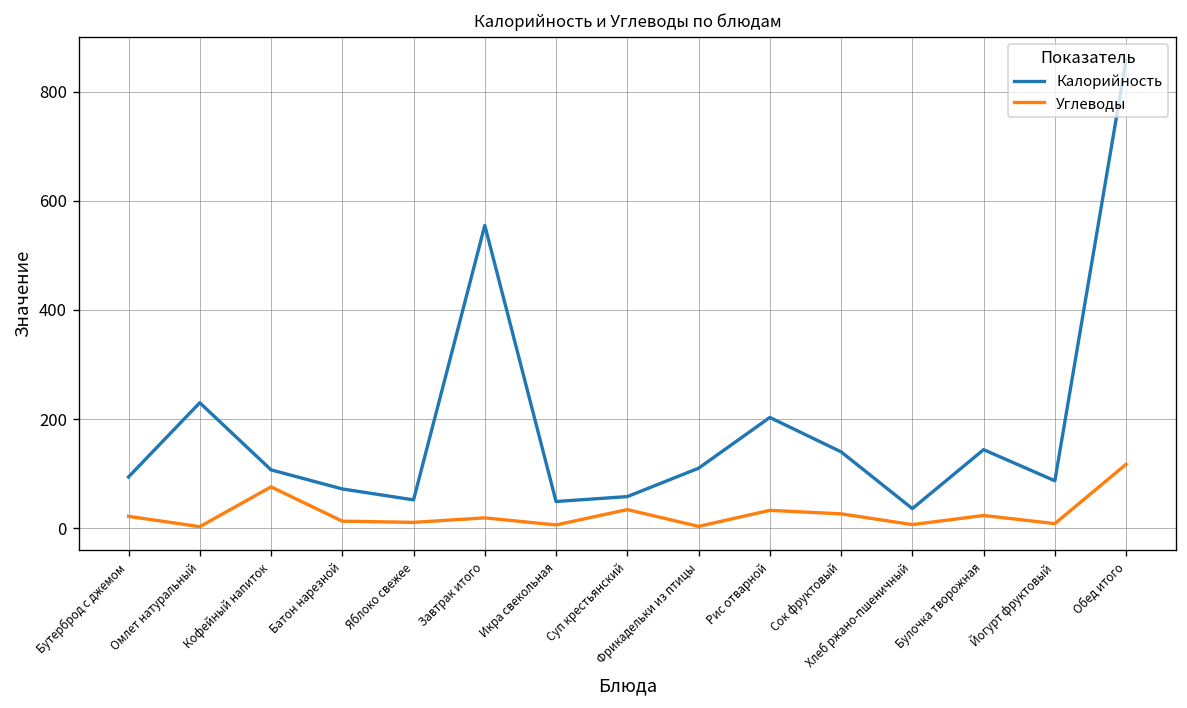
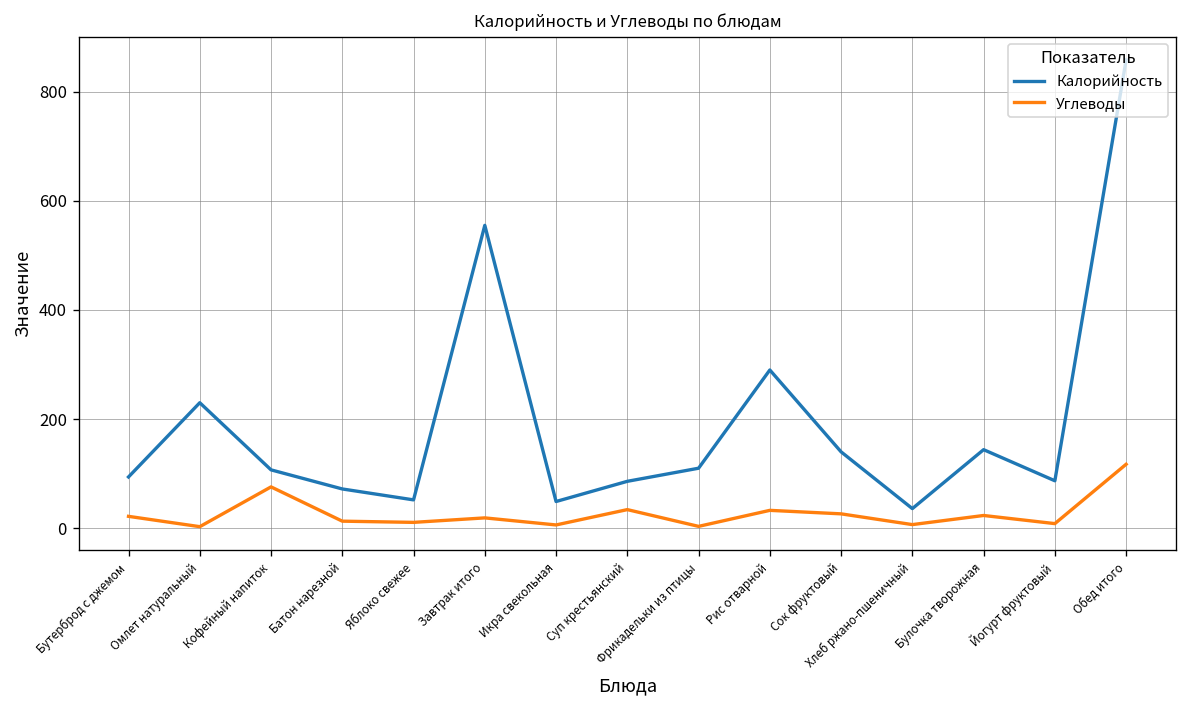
  {
    "Калорийность": {
      "Бутерброд с джемом": 90,
      "Омлет натуральный": 230,
      "Кофейный напиток": 110,
      "Батон нарезной": 70,
      "Яблоко свежее": 50,
      "Завтрак итого": 560,
      "Икра свекольная": 50,
-     "Суп крестьянский": 60,
+     "Суп крестьянский": 90,
      "Фрикадельки из птицы": 110,
-     "Рис отварной": 200,
+     "Рис отварной": 290,
      "Сок фруктовый": 140,
      "Хлеб ржано-пшеничный": 40,
      "Булочка творожная": 140,
      "Йогурт фруктовый": 90
    },
    "Углеводы": {
      "Бутерброд с джемом": 20,
      "Омлет натуральный": 0,
      "Кофейный напиток": 80,
      "Батон нарезной": 10,
      "Яблоко свежее": 10,
      "Завтрак итого": 20,
      "Икра свекольная": 10,
      "Суп крестьянский": 30,
      "Фрикадельки из птицы": 0,
      "Рис отварной": 30,
      "Сок фруктовый": 30,
      "Хлеб ржано-пшеничный": 10,
      "Булочка творожная": 20,
      "Йогурт фруктовый": 10,
      "Обед итого": 120
    }
  }
